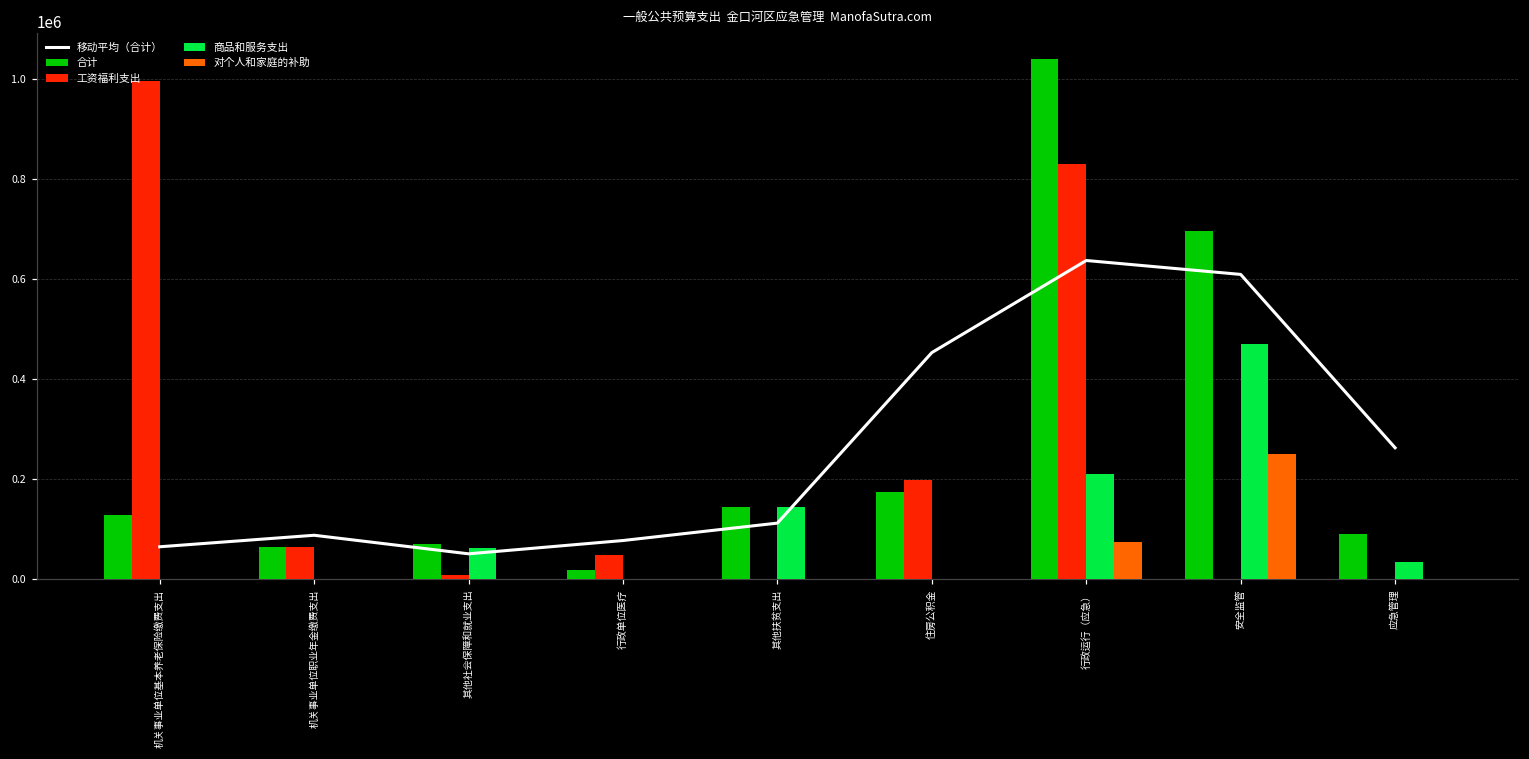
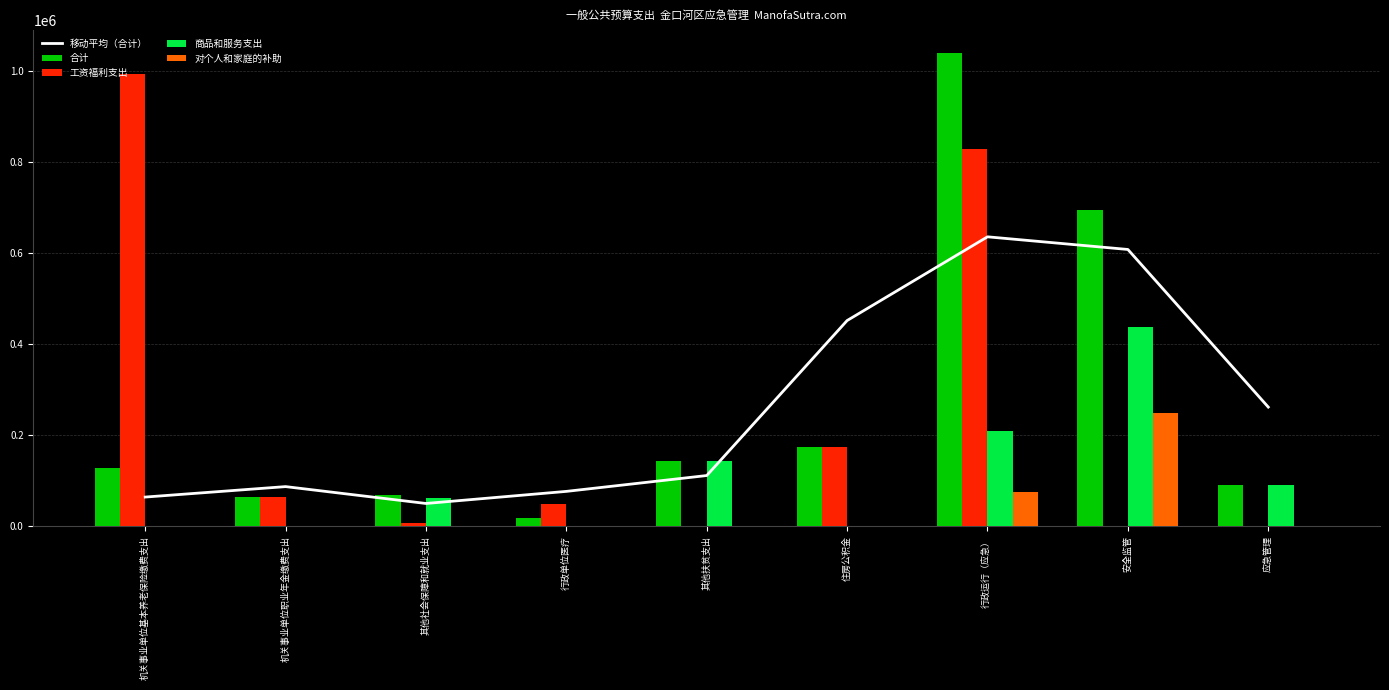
  {
    "合计": {
      "机关事业单位基本养老保险缴费支出": 130000,
      "机关事业单位职业年金缴费支出": 60000,
      "其他社会保障和就业支出": 70000,
      "行政单位医疗": 20000,
      "其他扶贫支出": 140000,
      "住房公积金": 170000,
      "行政运行（应急）": 1040000,
      "安全监管": 700000,
      "应急管理": 90000
    },
    "移动平均（合计）": {
      "机关事业单位基本养老保险缴费支出": 60000,
      "机关事业单位职业年金缴费支出": 90000,
      "其他社会保障和就业支出": 50000,
      "行政单位医疗": 80000,
      "其他扶贫支出": 110000,
      "住房公积金": 450000,
      "行政运行（应急）": 640000,
      "安全监管": 610000,
      "应急管理": 260000
    },
    "工资福利支出": {
      "机关事业单位职业年金缴费支出": 60000,
      "其他社会保障和就业支出": 10000,
      "行政单位医疗": 50000,
      "其他扶贫支出": 0,
-     "住房公积金": 200000,
+     "住房公积金": 170000,
      "行政运行（应急）": 830000,
      "安全监管": 0,
      "应急管理": 0
    },
    "商品和服务支出": {
      "机关事业单位基本养老保险缴费支出": 0,
      "机关事业单位职业年金缴费支出": 0,
      "其他社会保障和就业支出": 60000,
      "行政单位医疗": 0,
      "其他扶贫支出": 140000,
      "住房公积金": 0,
      "行政运行（应急）": 210000,
-     "安全监管": 470000,
-     "应急管理": 30000
+     "安全监管": 440000,
+     "应急管理": 90000
    },
    "对个人和家庭的补助": {
      "机关事业单位基本养老保险缴费支出": 0,
      "机关事业单位职业年金缴费支出": 0,
      "其他社会保障和就业支出": 0,
      "行政单位医疗": 0,
      "其他扶贫支出": 0,
      "住房公积金": 0,
      "行政运行（应急）": 70000,
      "安全监管": 250000,
      "应急管理": 0
    }
  }
